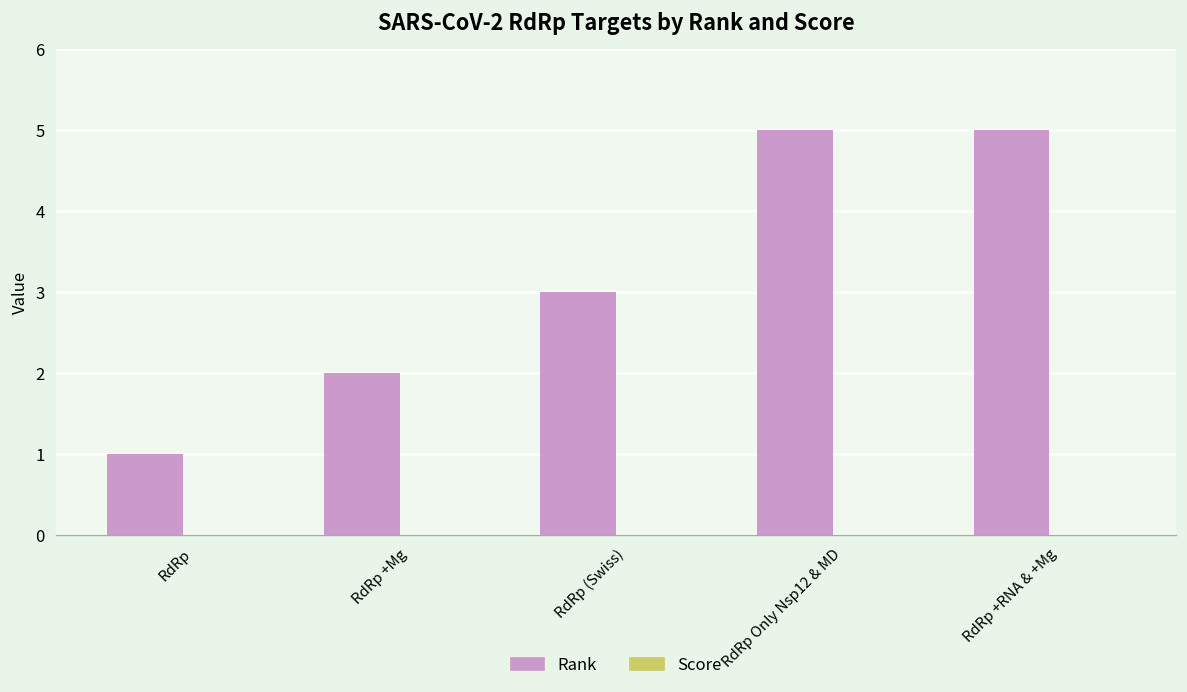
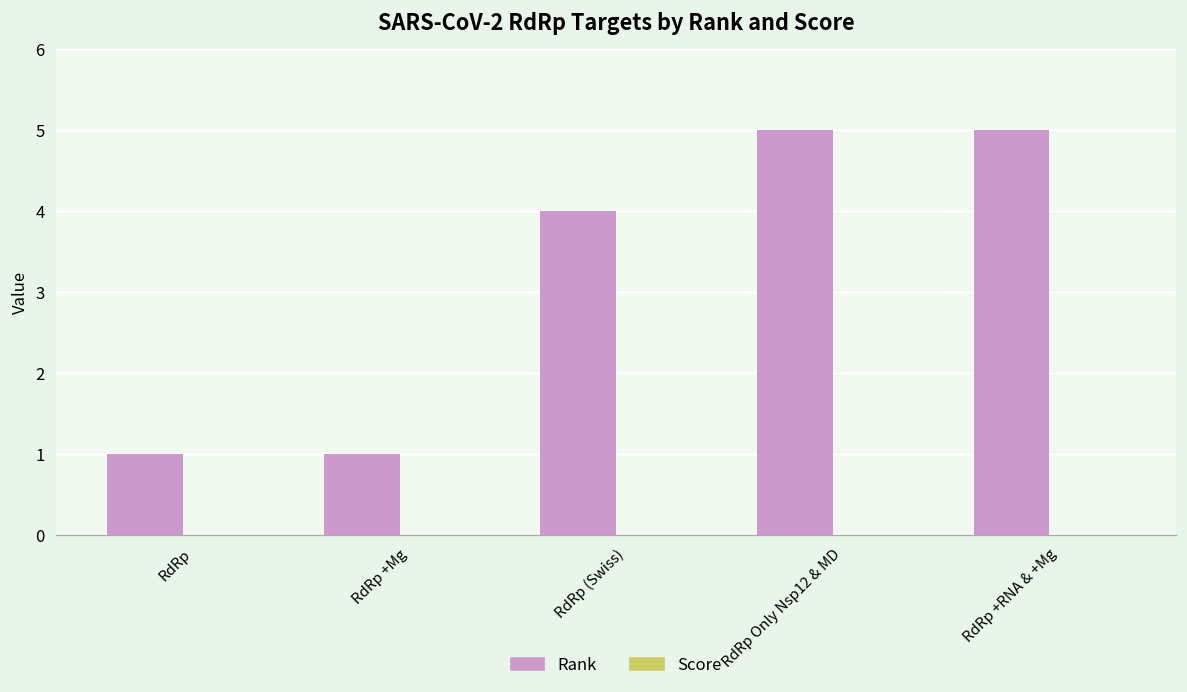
  {
    "Rank": {
      "RdRp": 1,
-     "RdRp +Mg": 2,
-     "RdRp (Swiss)": 3,
+     "RdRp +Mg": 1,
+     "RdRp (Swiss)": 4,
      "RdRp Only Nsp12 & MD": 5,
      "RdRp +RNA & +Mg": 5
    },
    "Score": {
      "RdRp": 0,
      "RdRp +Mg": 0,
      "RdRp (Swiss)": 0,
      "RdRp Only Nsp12 & MD": 0,
      "RdRp +RNA & +Mg": 0
    }
  }
